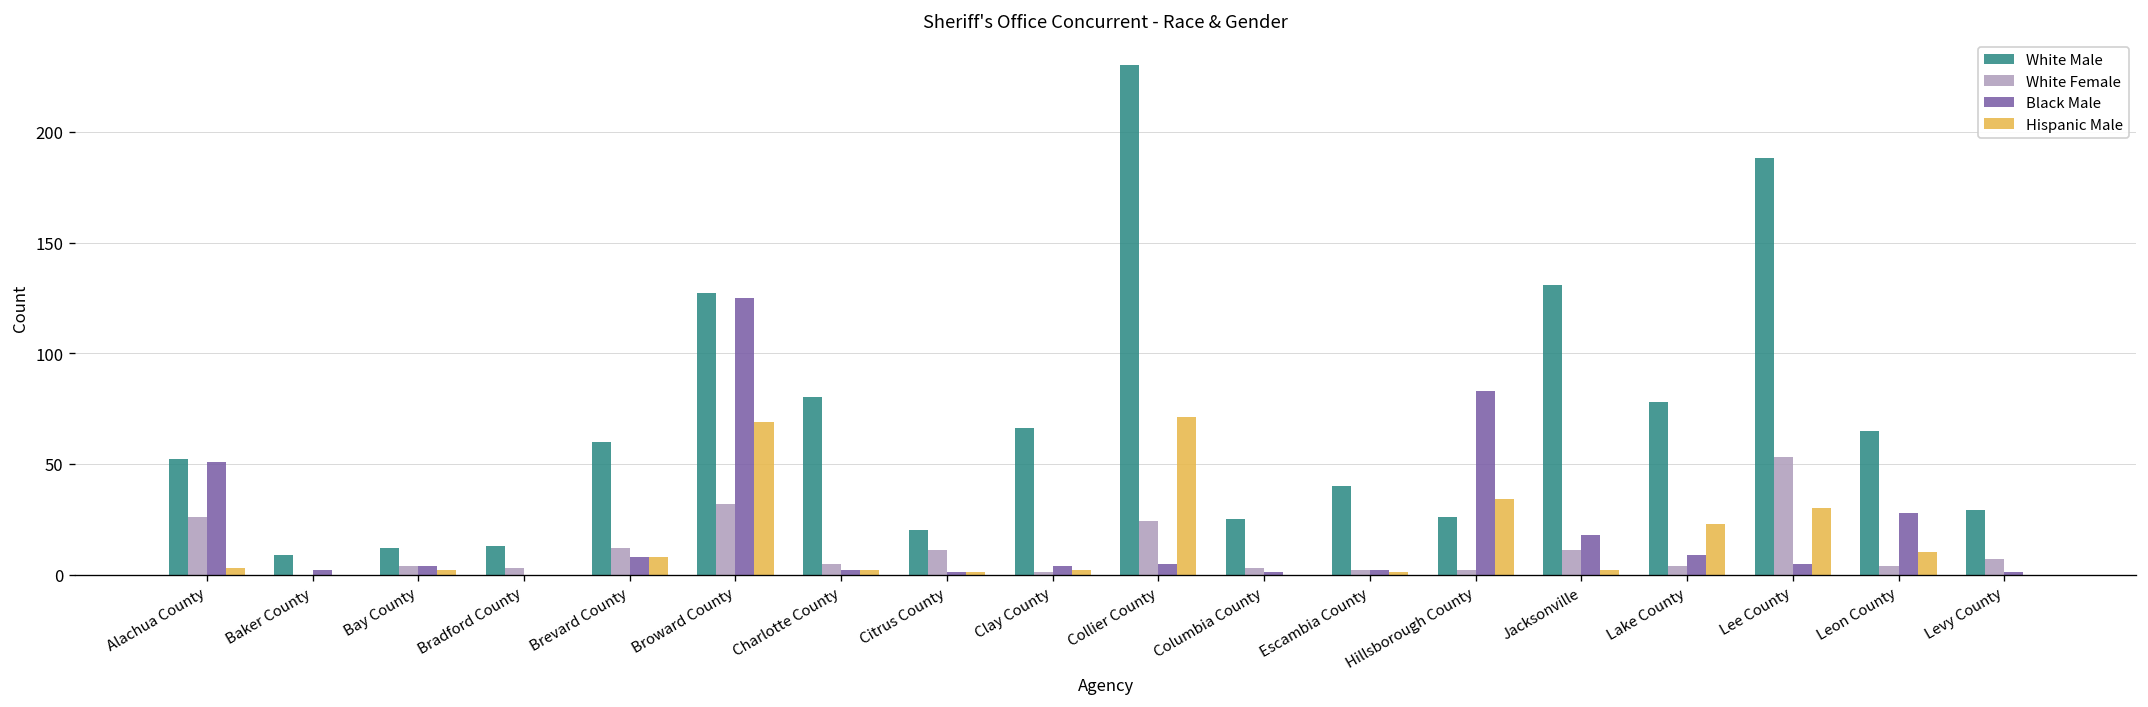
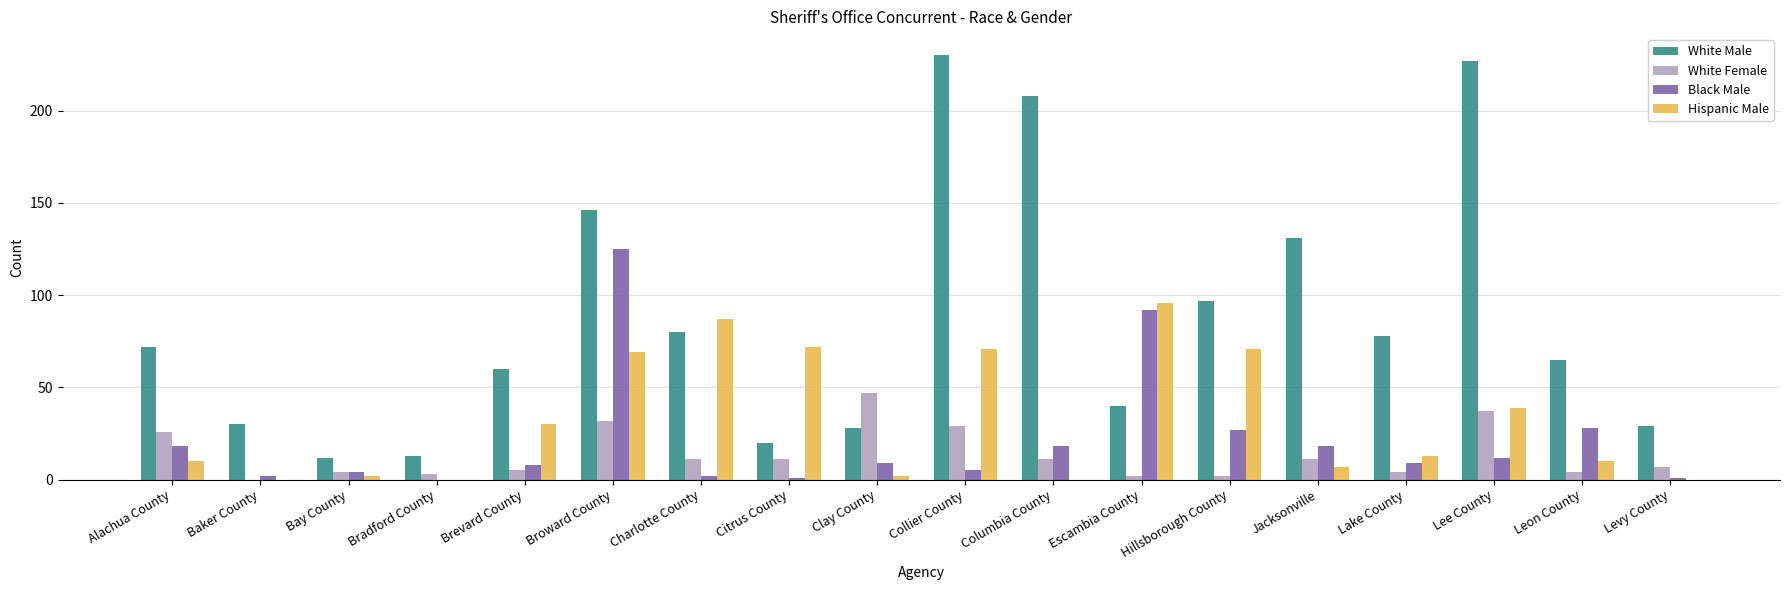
  {
    "White Male": {
-     "Alachua County": 52,
-     "Baker County": 9,
+     "Alachua County": 72,
+     "Baker County": 30,
      "Bay County": 12,
      "Bradford County": 13,
      "Brevard County": 60,
-     "Broward County": 127,
+     "Broward County": 146,
      "Charlotte County": 80,
      "Citrus County": 20,
-     "Clay County": 66,
+     "Clay County": 28,
      "Collier County": 230,
-     "Columbia County": 25,
+     "Columbia County": 208,
      "Escambia County": 40,
-     "Hillsborough County": 26,
+     "Hillsborough County": 97,
      "Jacksonville": 131,
      "Lake County": 78,
-     "Lee County": 188,
+     "Lee County": 227,
      "Leon County": 65,
      "Levy County": 29
    },
    "White Female": {
      "Alachua County": 26,
      "Baker County": 0,
      "Bay County": 4,
      "Bradford County": 3,
-     "Brevard County": 12,
+     "Brevard County": 5,
      "Broward County": 32,
-     "Charlotte County": 5,
+     "Charlotte County": 11,
      "Citrus County": 11,
-     "Clay County": 1,
-     "Collier County": 24,
-     "Columbia County": 3,
+     "Clay County": 47,
+     "Collier County": 29,
+     "Columbia County": 11,
      "Escambia County": 2,
      "Hillsborough County": 2,
      "Jacksonville": 11,
      "Lake County": 4,
-     "Lee County": 53,
+     "Lee County": 37,
      "Leon County": 4,
      "Levy County": 7
    },
    "Black Male": {
-     "Alachua County": 51,
+     "Alachua County": 18,
      "Baker County": 2,
      "Bay County": 4,
      "Bradford County": 0,
      "Brevard County": 8,
      "Broward County": 125,
      "Charlotte County": 2,
-     "Clay County": 4,
+     "Clay County": 9,
      "Collier County": 5,
-     "Columbia County": 1,
-     "Escambia County": 2,
-     "Hillsborough County": 83,
+     "Columbia County": 18,
+     "Escambia County": 92,
+     "Hillsborough County": 27,
      "Jacksonville": 18,
      "Lake County": 9,
-     "Lee County": 5,
+     "Lee County": 12,
      "Leon County": 28
    },
    "Hispanic Male": {
-     "Alachua County": 3,
+     "Alachua County": 10,
      "Baker County": 0,
      "Bay County": 2,
      "Bradford County": 0,
-     "Brevard County": 8,
+     "Brevard County": 30,
      "Broward County": 69,
-     "Charlotte County": 2,
-     "Citrus County": 1,
+     "Charlotte County": 87,
+     "Citrus County": 72,
      "Clay County": 2,
      "Collier County": 71,
      "Columbia County": 0,
-     "Escambia County": 1,
-     "Hillsborough County": 34,
-     "Jacksonville": 2,
-     "Lake County": 23,
-     "Lee County": 30,
+     "Escambia County": 96,
+     "Hillsborough County": 71,
+     "Jacksonville": 7,
+     "Lake County": 13,
+     "Lee County": 39,
      "Leon County": 10,
      "Levy County": 0
    }
  }
